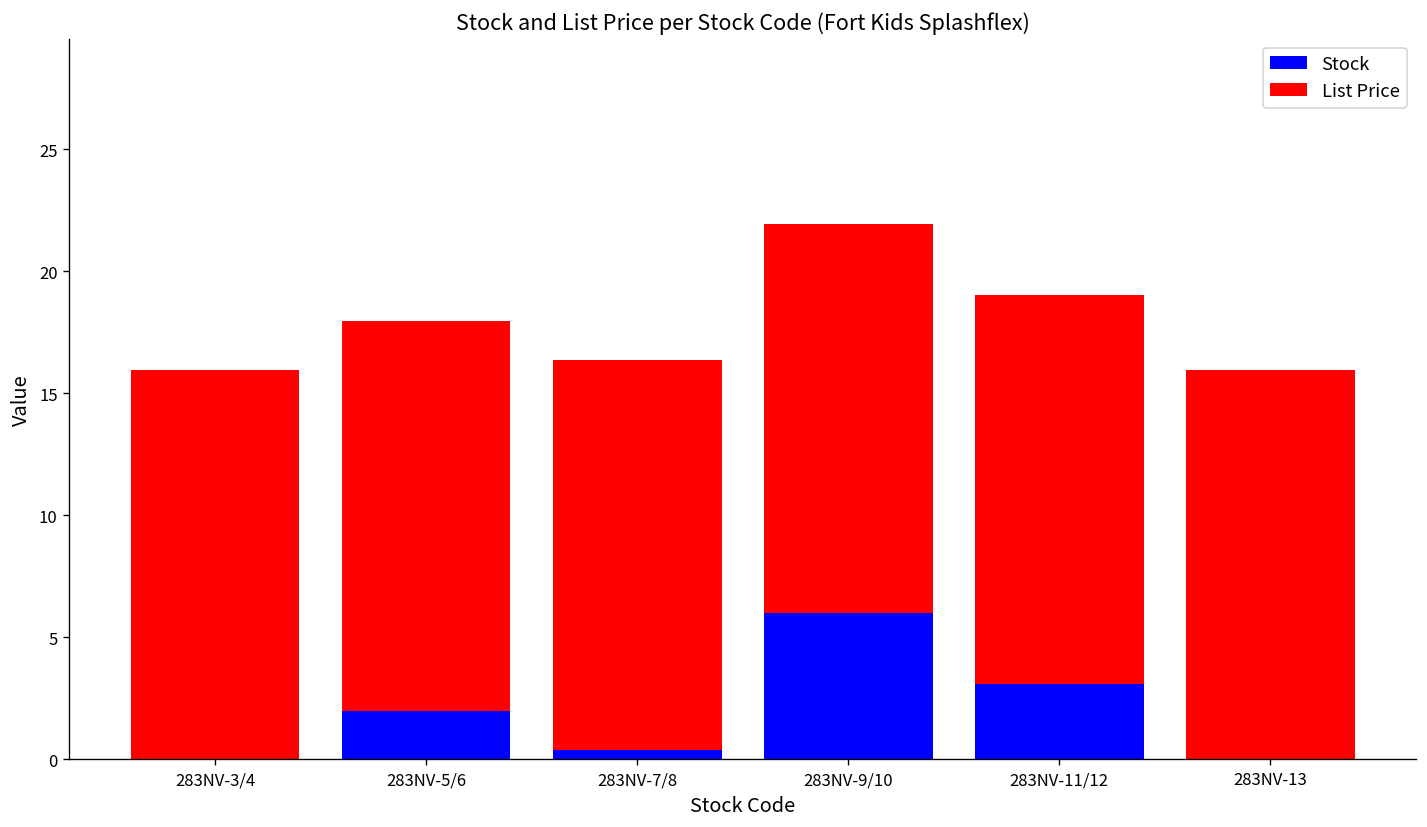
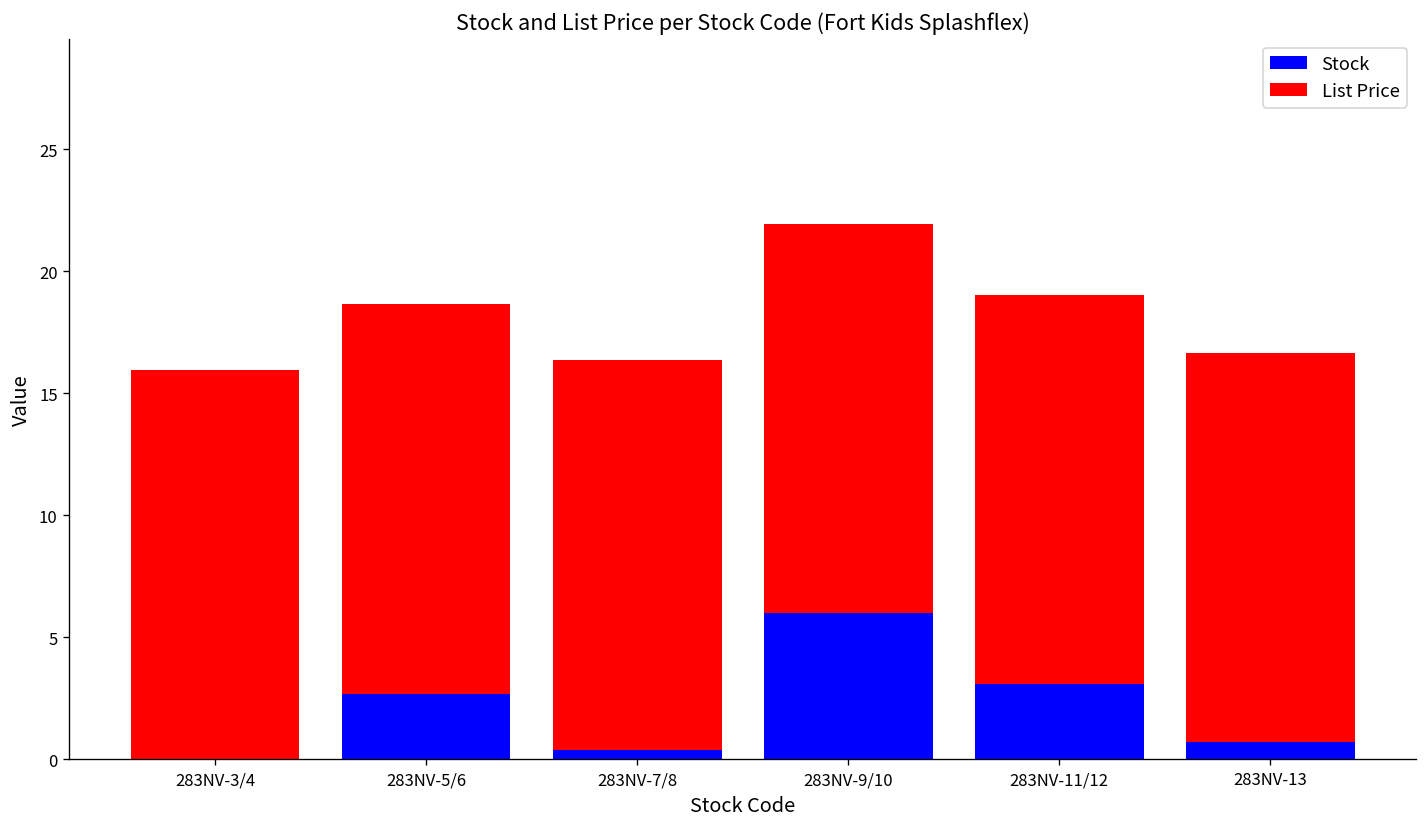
  {
    "Stock": {
      "283NV-3/4": 0.0,
-     "283NV-5/6": 2.0,
+     "283NV-5/6": 2.7,
      "283NV-7/8": 0.4,
      "283NV-9/10": 6.0,
      "283NV-11/12": 3.1,
-     "283NV-13": 0.0
+     "283NV-13": 0.7
    },
    "List Price": {
      "283NV-3/4": 16.0,
      "283NV-5/6": 16.0,
      "283NV-7/8": 16.0,
      "283NV-9/10": 16.0,
      "283NV-11/12": 16.0,
      "283NV-13": 16.0
    }
  }
